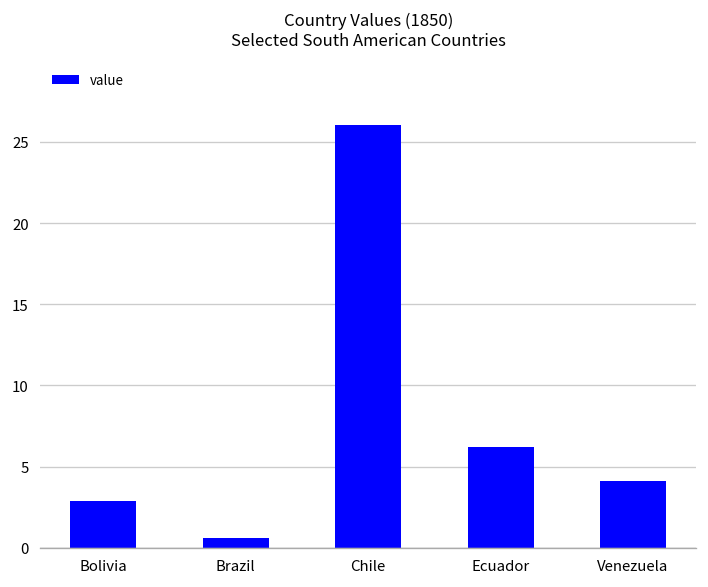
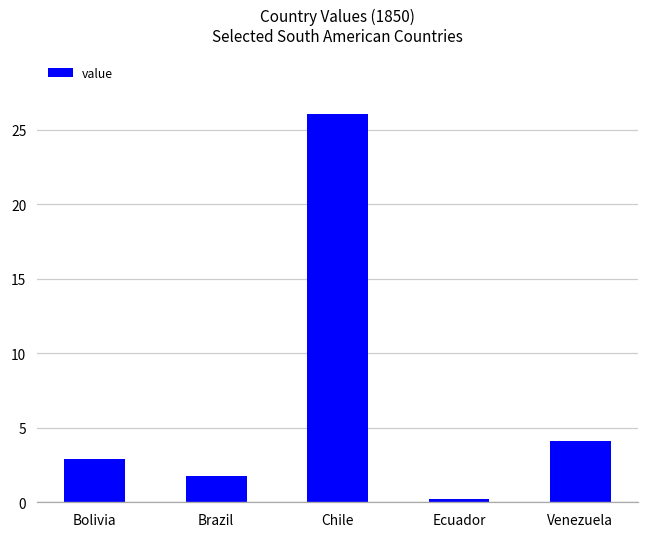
  {
    "Bolivia": 2.9,
-   "Brazil": 0.6,
+   "Brazil": 1.7,
    "Chile": 26.1,
-   "Ecuador": 6.2,
+   "Ecuador": 0.2,
    "Venezuela": 4.1
  }
